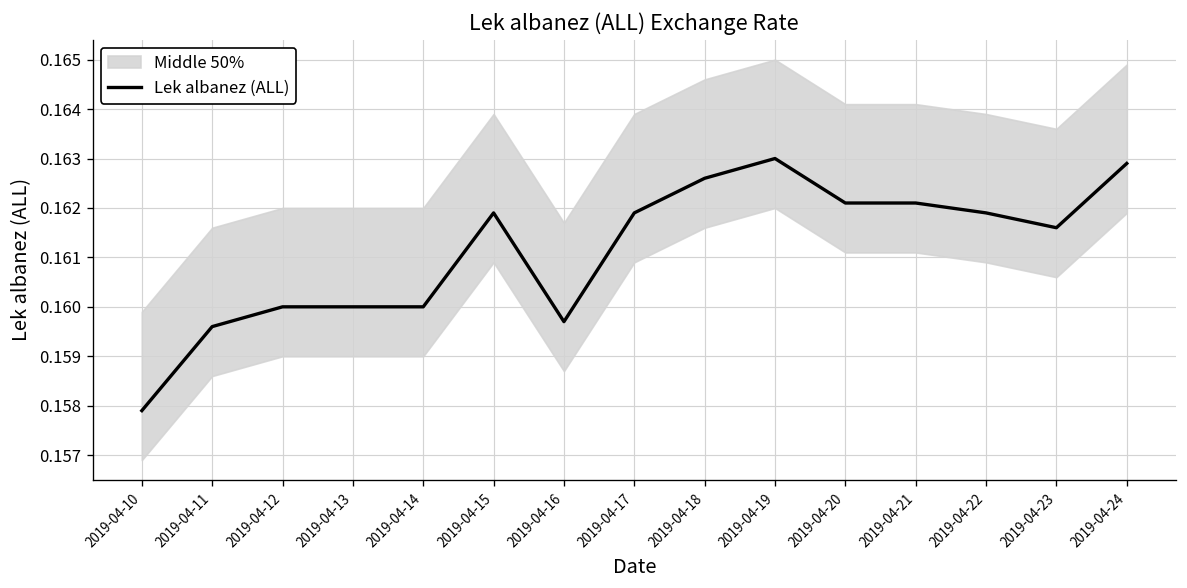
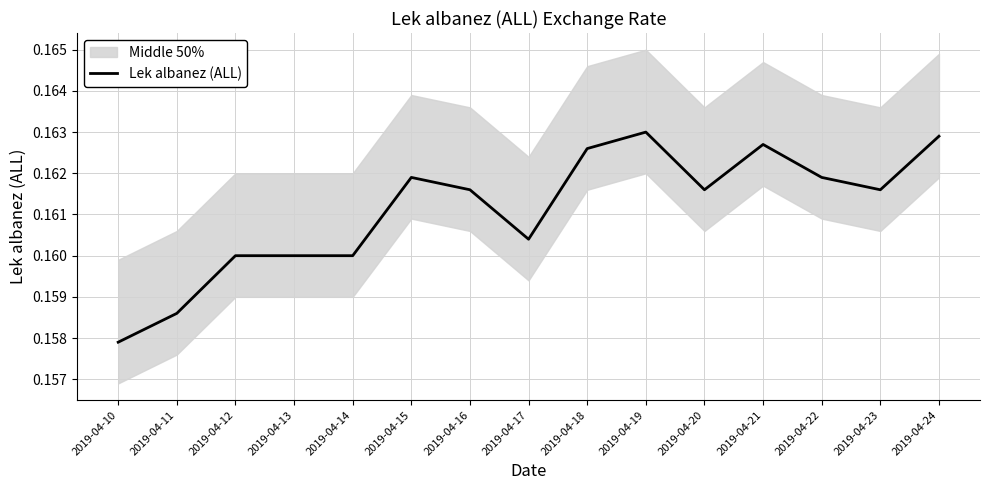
  {
    "Lek albanez (ALL)": {
      "2019-04-10": 0.1579,
-     "2019-04-11": 0.1596,
+     "2019-04-11": 0.1586,
      "2019-04-12": 0.1600,
      "2019-04-13": 0.1600,
      "2019-04-14": 0.1600,
      "2019-04-15": 0.1619,
-     "2019-04-16": 0.1597,
-     "2019-04-17": 0.1619,
+     "2019-04-16": 0.1616,
+     "2019-04-17": 0.1604,
      "2019-04-18": 0.1626,
      "2019-04-19": 0.1630,
-     "2019-04-20": 0.1621,
-     "2019-04-21": 0.1621,
+     "2019-04-20": 0.1616,
+     "2019-04-21": 0.1627,
      "2019-04-22": 0.1619,
      "2019-04-23": 0.1616,
      "2019-04-24": 0.1629
    }
  }
